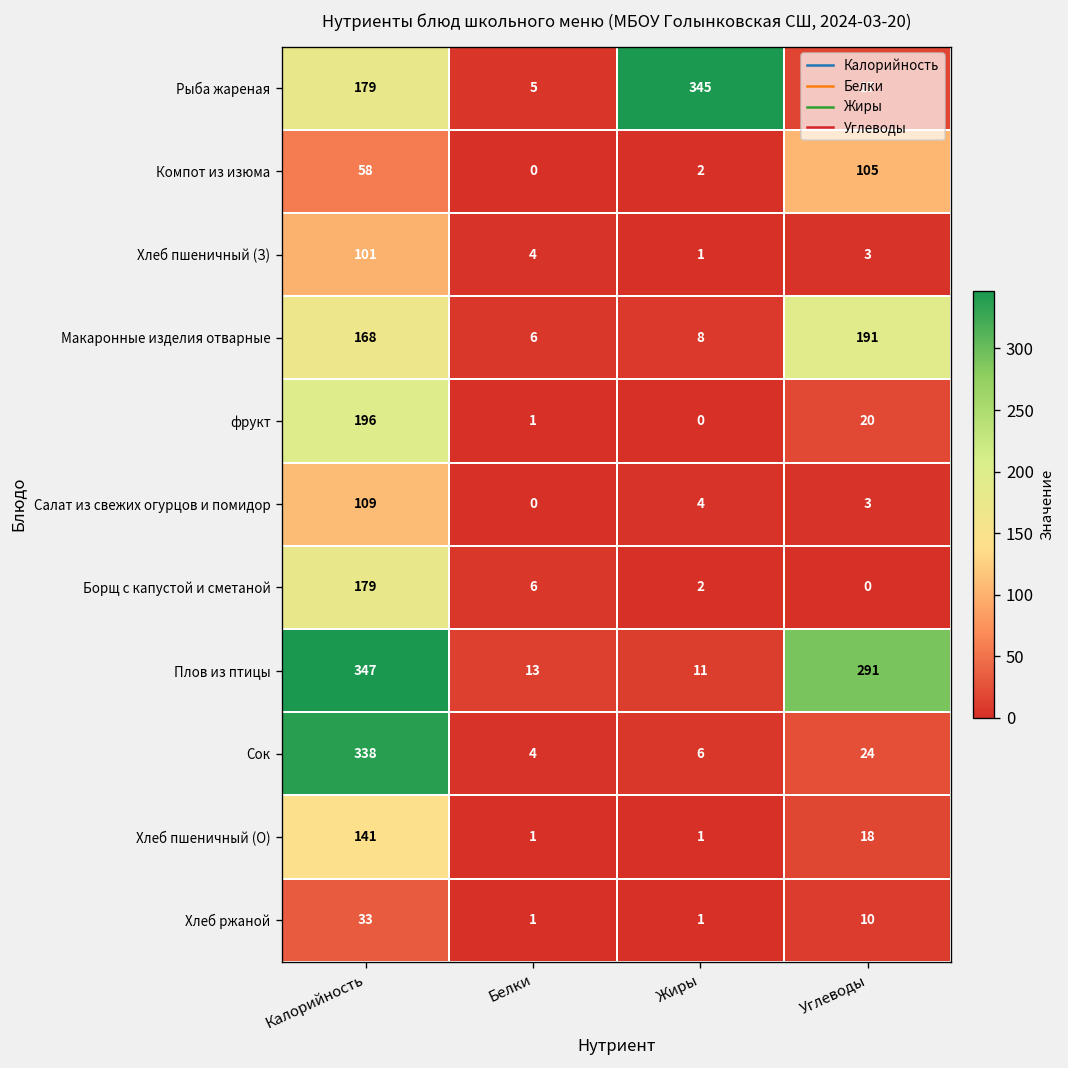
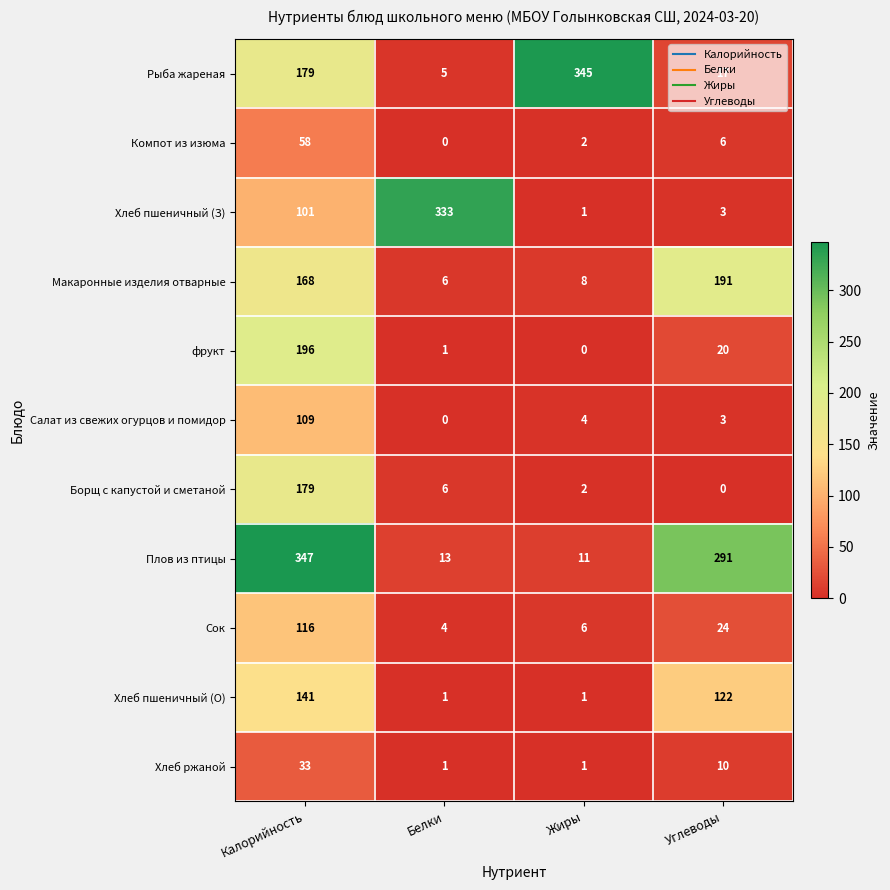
  {
    "Рыба жареная": {
      "Калорийность": 179,
      "Белки": 5,
      "Жиры": 345
    },
    "Компот из изюма": {
      "Калорийность": 58,
      "Белки": 0,
      "Жиры": 2,
-     "Углеводы": 105
+     "Углеводы": 6
    },
    "Хлеб пшеничный (З)": {
      "Калорийность": 101,
-     "Белки": 4,
+     "Белки": 333,
      "Жиры": 1,
      "Углеводы": 3
    },
    "Макаронные изделия отварные": {
      "Калорийность": 168,
      "Белки": 6,
      "Жиры": 8,
      "Углеводы": 191
    },
    "фрукт": {
      "Калорийность": 196,
      "Белки": 1,
      "Жиры": 0,
      "Углеводы": 20
    },
    "Салат из свежих огурцов и помидор": {
      "Калорийность": 109,
      "Белки": 0,
      "Жиры": 4,
      "Углеводы": 3
    },
    "Борщ с капустой и сметаной": {
      "Калорийность": 179,
      "Белки": 6,
      "Жиры": 2,
      "Углеводы": 0
    },
    "Плов из птицы": {
      "Калорийность": 347,
      "Белки": 13,
      "Жиры": 11,
      "Углеводы": 291
    },
    "Сок": {
-     "Калорийность": 338,
+     "Калорийность": 116,
      "Белки": 4,
      "Жиры": 6,
      "Углеводы": 24
    },
    "Хлеб пшеничный (О)": {
      "Калорийность": 141,
      "Белки": 1,
      "Жиры": 1,
-     "Углеводы": 18
+     "Углеводы": 122
    },
    "Хлеб ржаной": {
      "Калорийность": 33,
      "Белки": 1,
      "Жиры": 1,
      "Углеводы": 10
    }
  }
